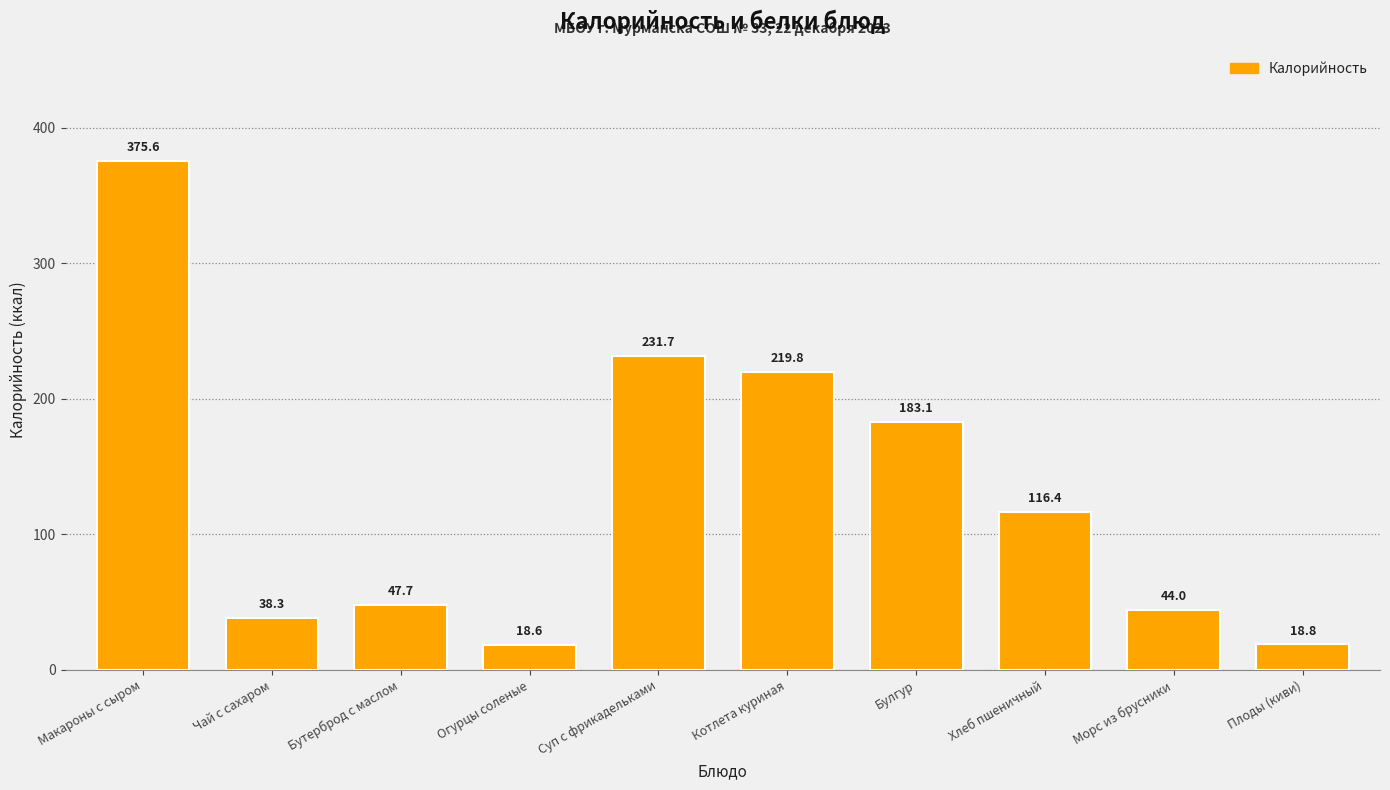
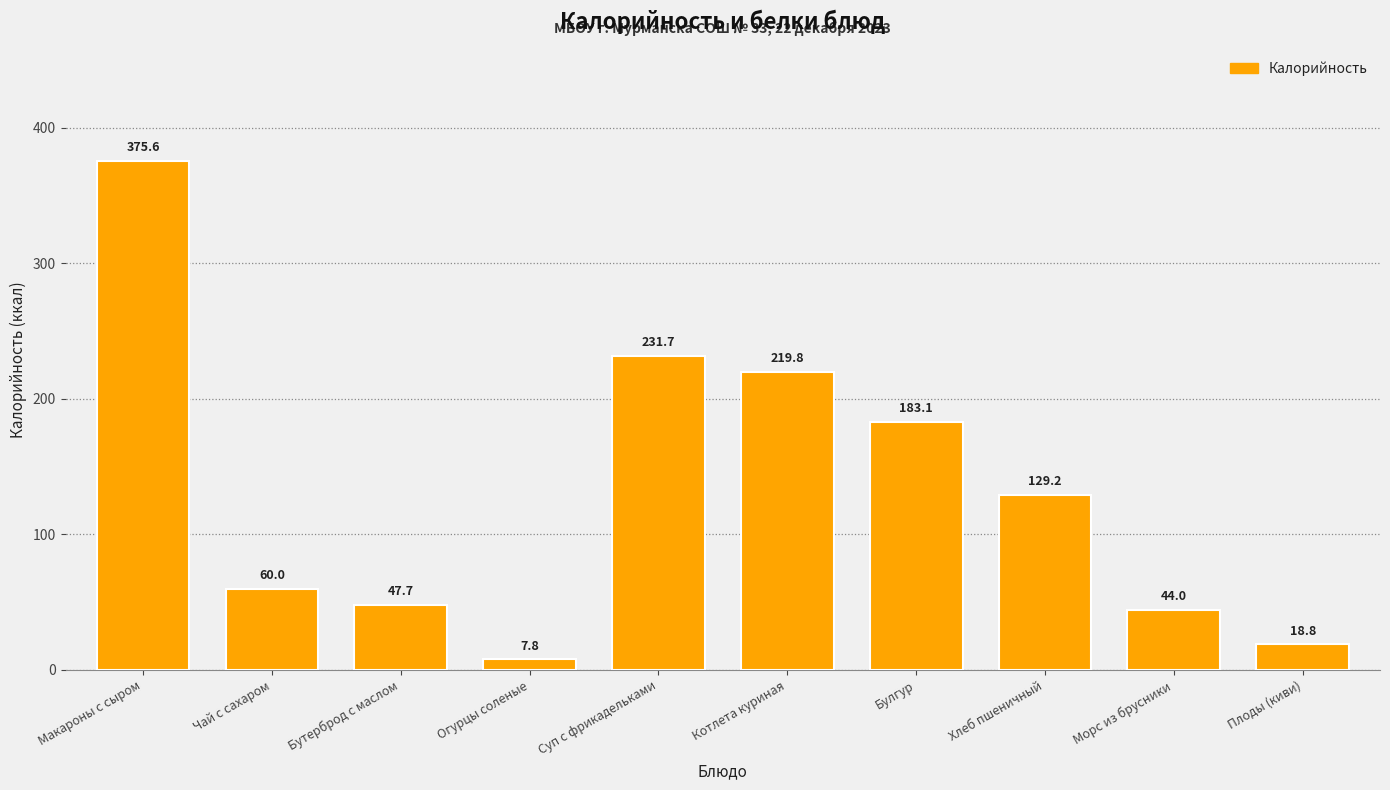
  {
    "Макароны с сыром": 375.6,
-   "Чай с сахаром": 38.3,
+   "Чай с сахаром": 60.0,
    "Бутерброд с маслом": 47.7,
-   "Огурцы соленые": 18.6,
+   "Огурцы соленые": 7.8,
    "Суп с фрикадельками": 231.7,
    "Котлета куриная": 219.8,
    "Булгур": 183.1,
-   "Хлеб пшеничный": 116.4,
+   "Хлеб пшеничный": 129.2,
    "Морс из брусники": 44.0,
    "Плоды (киви)": 18.8
  }
